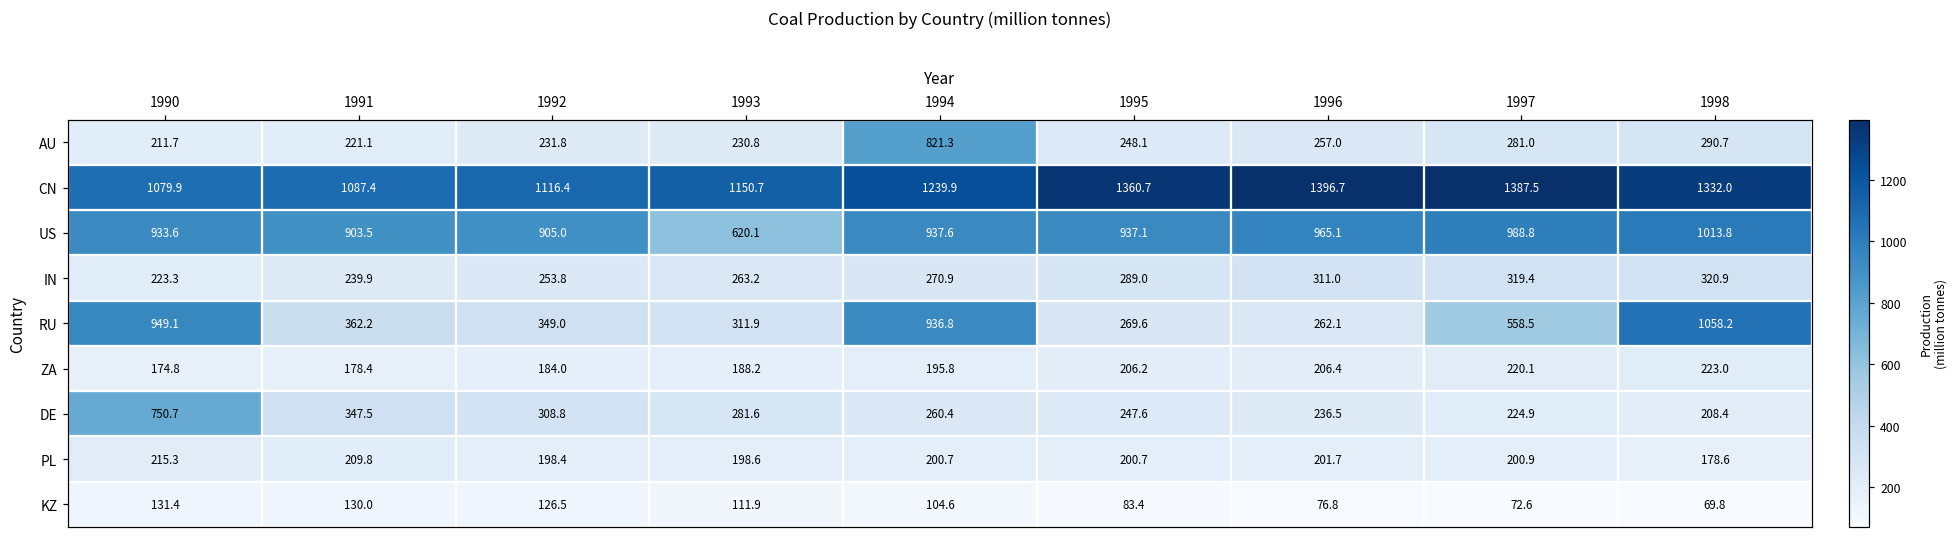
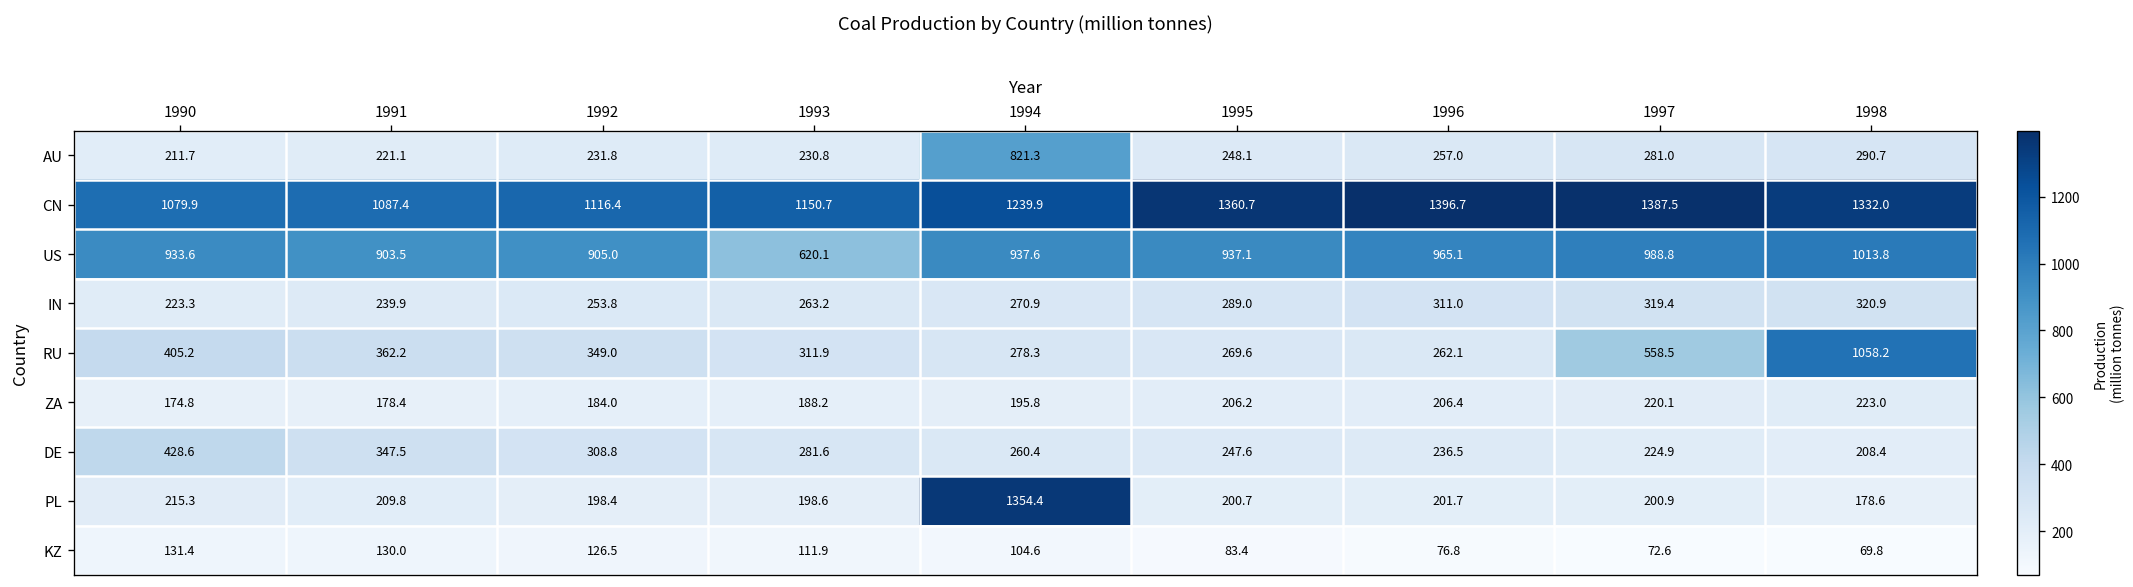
  {
    "AU": {
      "1990": 211.7,
      "1991": 221.1,
      "1992": 231.8,
      "1993": 230.8,
      "1994": 821.3,
      "1995": 248.1,
      "1996": 257.0,
      "1997": 281.0,
      "1998": 290.7
    },
    "CN": {
      "1990": 1079.9,
      "1991": 1087.4,
      "1992": 1116.4,
      "1993": 1150.7,
      "1994": 1239.9,
      "1995": 1360.7,
      "1996": 1396.7,
      "1997": 1387.5,
      "1998": 1332.0
    },
    "US": {
      "1990": 933.6,
      "1991": 903.5,
      "1992": 905.0,
      "1993": 620.1,
      "1994": 937.6,
      "1995": 937.1,
      "1996": 965.1,
      "1997": 988.8,
      "1998": 1013.8
    },
    "IN": {
      "1990": 223.3,
      "1991": 239.9,
      "1992": 253.8,
      "1993": 263.2,
      "1994": 270.9,
      "1995": 289.0,
      "1996": 311.0,
      "1997": 319.4,
      "1998": 320.9
    },
    "RU": {
-     "1990": 949.1,
+     "1990": 405.2,
      "1991": 362.2,
      "1992": 349.0,
      "1993": 311.9,
-     "1994": 936.8,
+     "1994": 278.3,
      "1995": 269.6,
      "1996": 262.1,
      "1997": 558.5,
      "1998": 1058.2
    },
    "ZA": {
      "1990": 174.8,
      "1991": 178.4,
      "1992": 184.0,
      "1993": 188.2,
      "1994": 195.8,
      "1995": 206.2,
      "1996": 206.4,
      "1997": 220.1,
      "1998": 223.0
    },
    "DE": {
-     "1990": 750.7,
+     "1990": 428.6,
      "1991": 347.5,
      "1992": 308.8,
      "1993": 281.6,
      "1994": 260.4,
      "1995": 247.6,
      "1996": 236.5,
      "1997": 224.9,
      "1998": 208.4
    },
    "PL": {
      "1990": 215.3,
      "1991": 209.8,
      "1992": 198.4,
      "1993": 198.6,
-     "1994": 200.7,
+     "1994": 1354.4,
      "1995": 200.7,
      "1996": 201.7,
      "1997": 200.9,
      "1998": 178.6
    },
    "KZ": {
      "1990": 131.4,
      "1991": 130.0,
      "1992": 126.5,
      "1993": 111.9,
      "1994": 104.6,
      "1995": 83.4,
      "1996": 76.8,
      "1997": 72.6,
      "1998": 69.8
    }
  }
